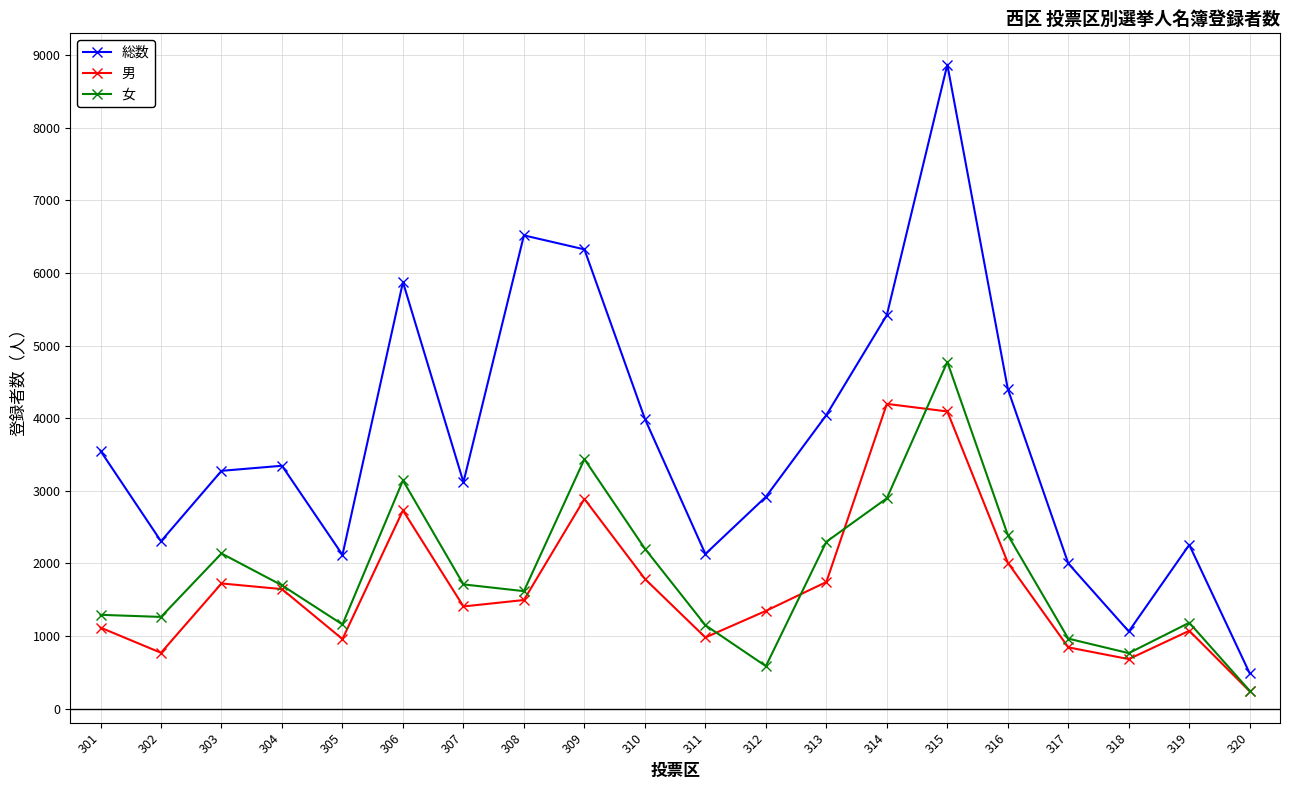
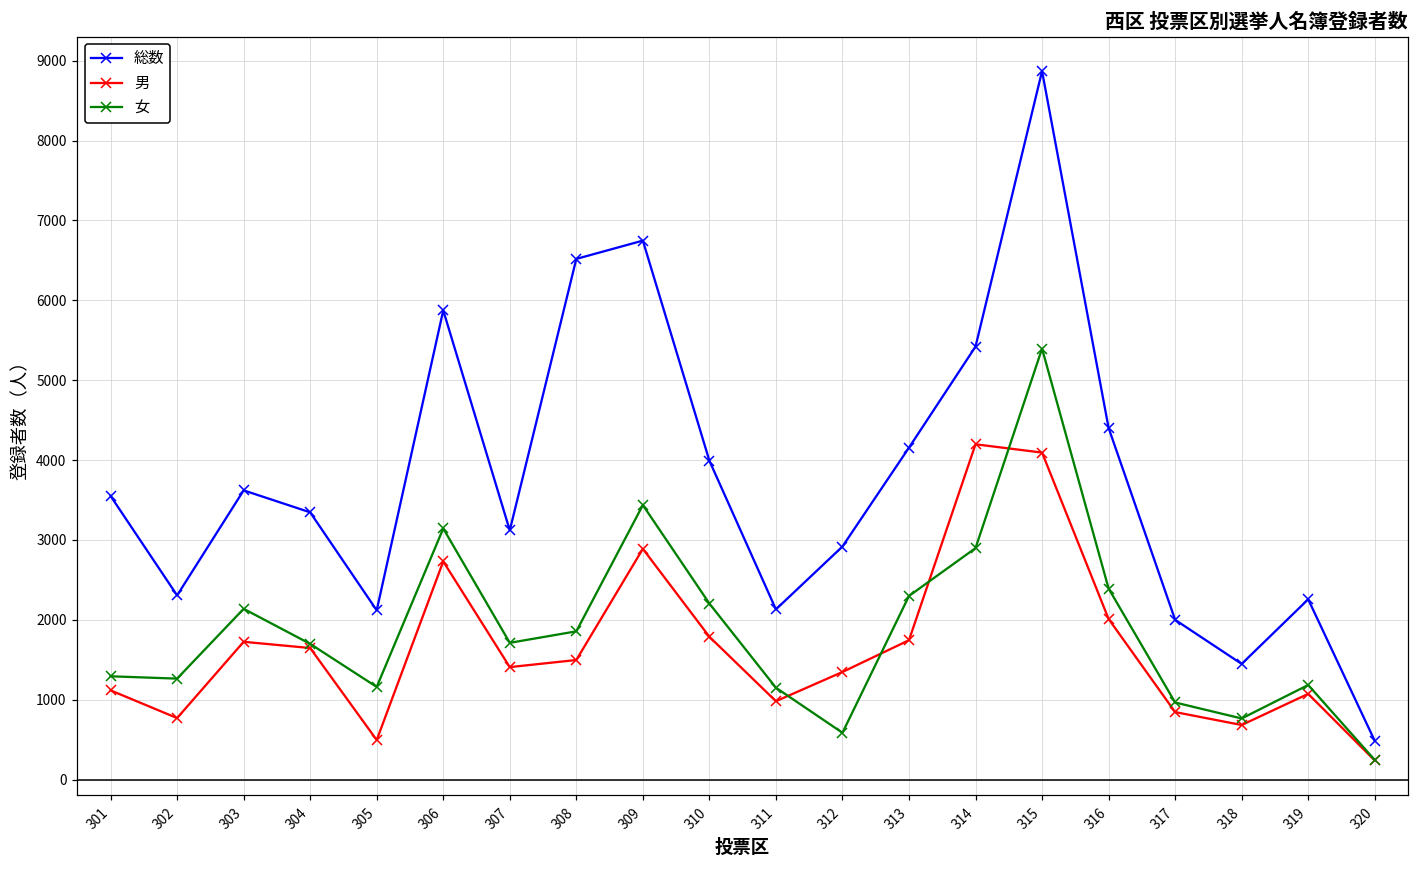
  {
    "総数": {
      "301": 3600,
      "302": 2300,
-     "303": 3300,
+     "303": 3600,
      "304": 3300,
      "305": 2100,
      "306": 5900,
      "307": 3100,
      "308": 6500,
-     "309": 6300,
+     "309": 6700,
      "310": 4000,
      "311": 2100,
      "312": 2900,
-     "313": 4000,
+     "313": 4200,
      "314": 5400,
      "315": 8900,
      "316": 4400,
      "317": 2000,
-     "318": 1100,
+     "318": 1400,
      "319": 2300,
      "320": 500
    },
    "男": {
      "301": 1100,
      "302": 800,
      "303": 1700,
      "304": 1600,
-     "305": 1000,
+     "305": 500,
      "306": 2700,
      "307": 1400,
      "308": 1500,
      "309": 2900,
      "310": 1800,
      "311": 1000,
      "312": 1300,
      "313": 1700,
      "314": 4200,
      "315": 4100,
      "316": 2000,
      "317": 800,
      "318": 700,
      "319": 1100
    },
    "女": {
      "301": 1300,
      "302": 1300,
      "303": 2100,
      "304": 1700,
      "305": 1200,
      "306": 3100,
      "307": 1700,
-     "308": 1600,
+     "308": 1900,
      "309": 3400,
      "310": 2200,
      "311": 1200,
      "312": 600,
      "313": 2300,
      "314": 2900,
-     "315": 4800,
+     "315": 5400,
      "316": 2400,
      "317": 1000,
      "318": 800,
      "319": 1200
    }
  }
